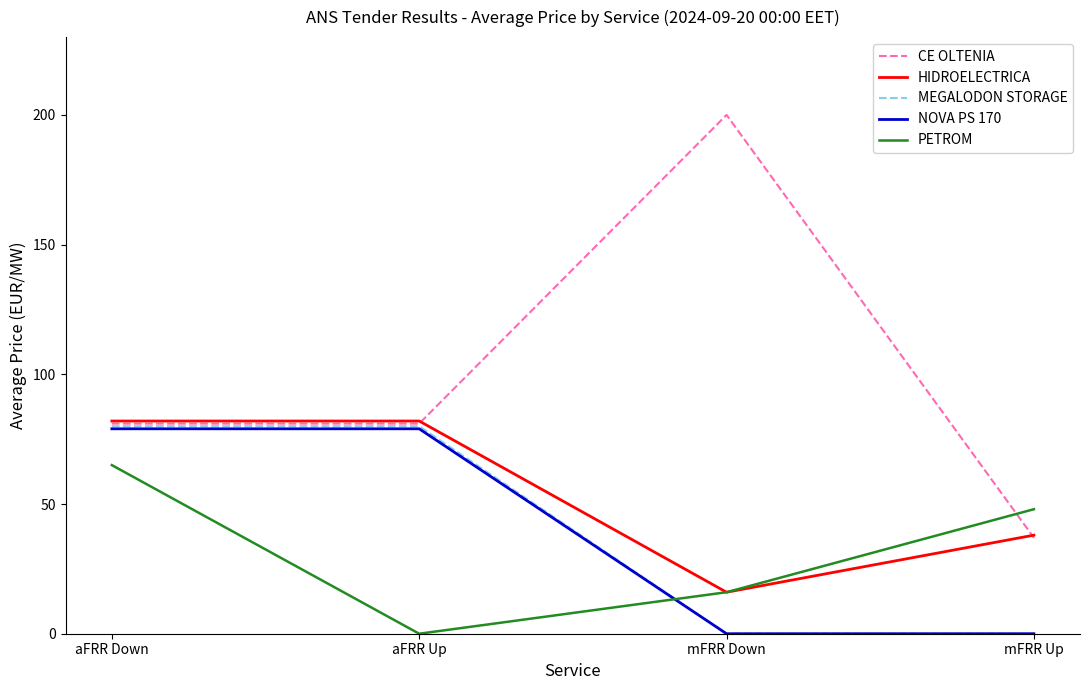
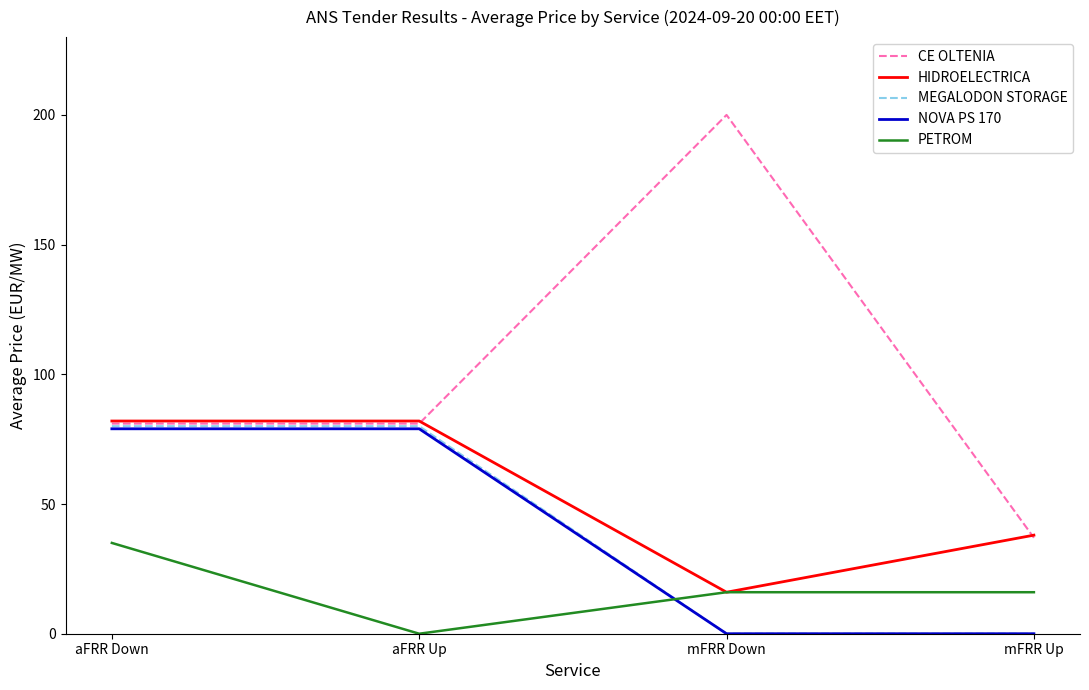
  {
    "CE OLTENIA": {
      "aFRR Down": 81,
      "aFRR Up": 81,
      "mFRR Down": 200
    },
    "HIDROELECTRICA": {
      "aFRR Down": 82,
      "aFRR Up": 82
    },
    "MEGALODON STORAGE": {
      "aFRR Down": 80,
      "aFRR Up": 80
    },
    "NOVA PS 170": {
      "aFRR Down": 79,
      "aFRR Up": 79
    },
    "PETROM": {
-     "aFRR Down": 65,
+     "aFRR Down": 35,
      "aFRR Up": 0,
-     "mFRR Up": 48
+     "mFRR Up": 16
    }
  }
